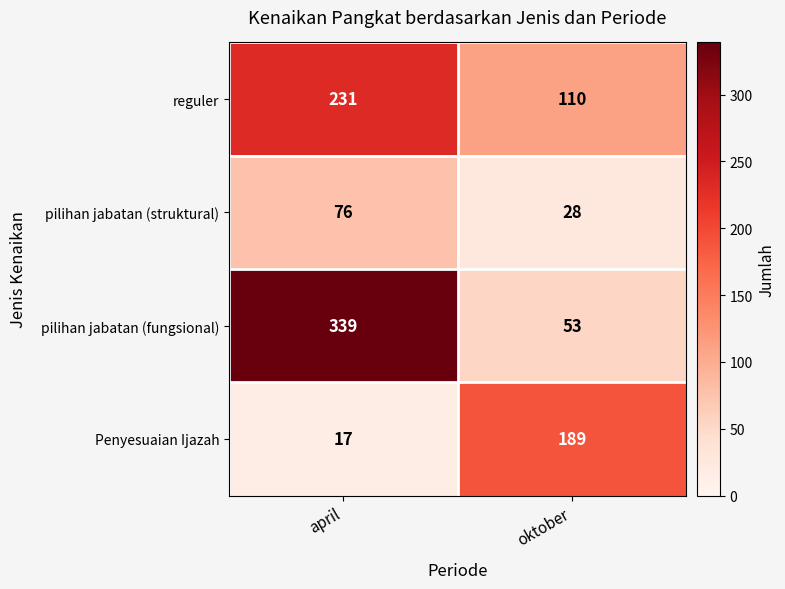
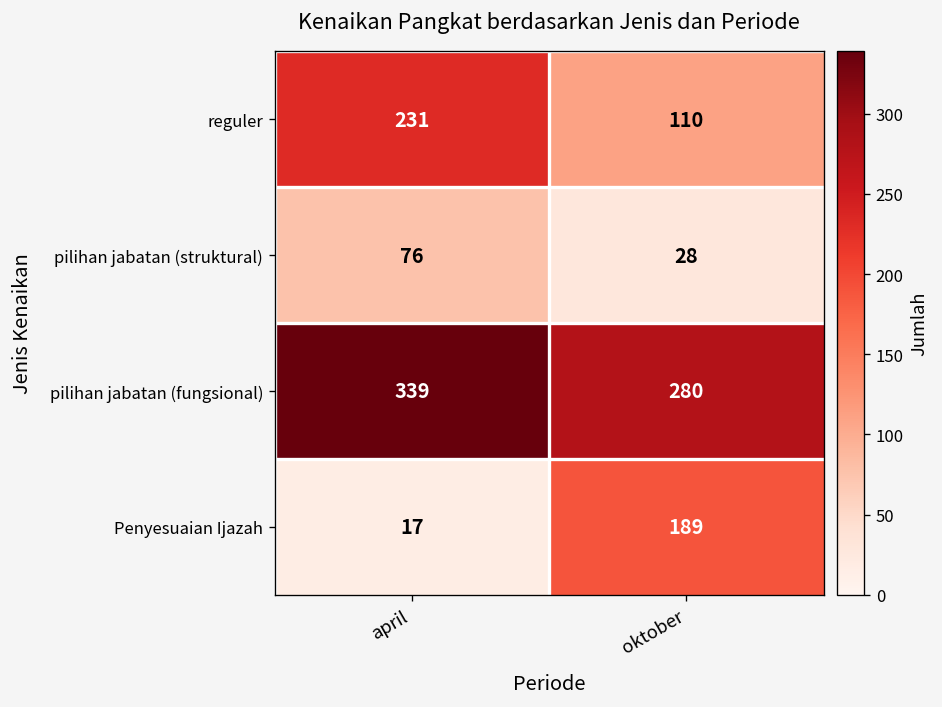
  {
    "reguler": {
      "april": 231,
      "oktober": 110
    },
    "pilihan jabatan (struktural)": {
      "april": 76,
      "oktober": 28
    },
    "pilihan jabatan (fungsional)": {
      "april": 339,
-     "oktober": 53
+     "oktober": 280
    },
    "Penyesuaian Ijazah": {
      "april": 17,
      "oktober": 189
    }
  }
